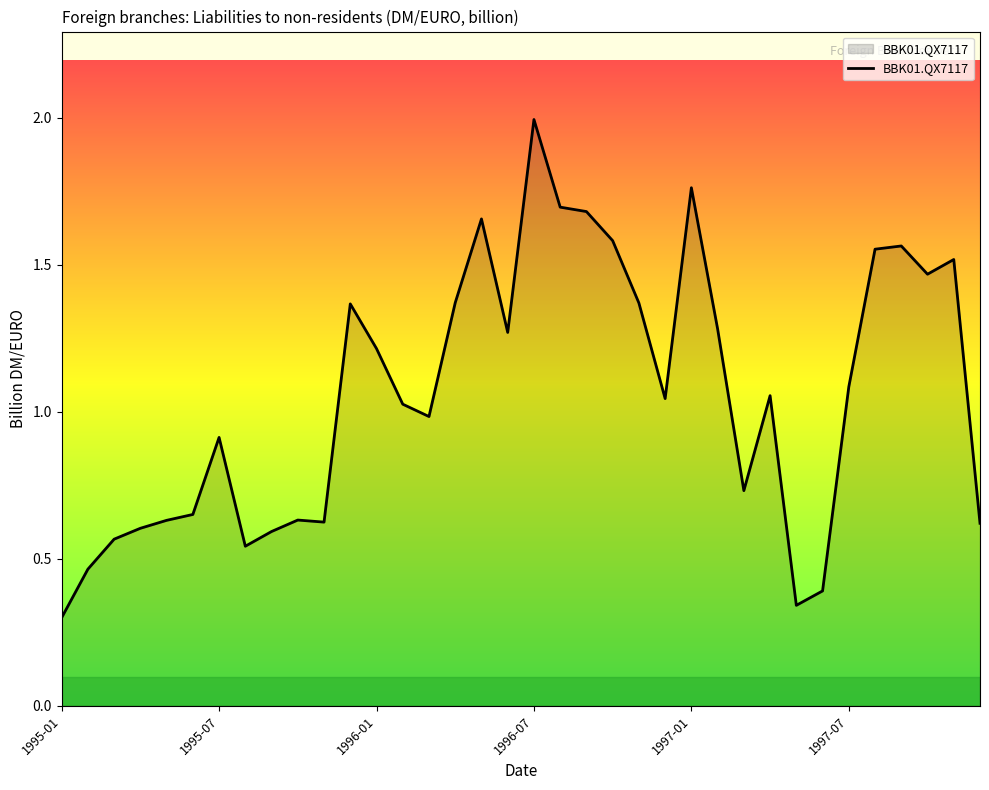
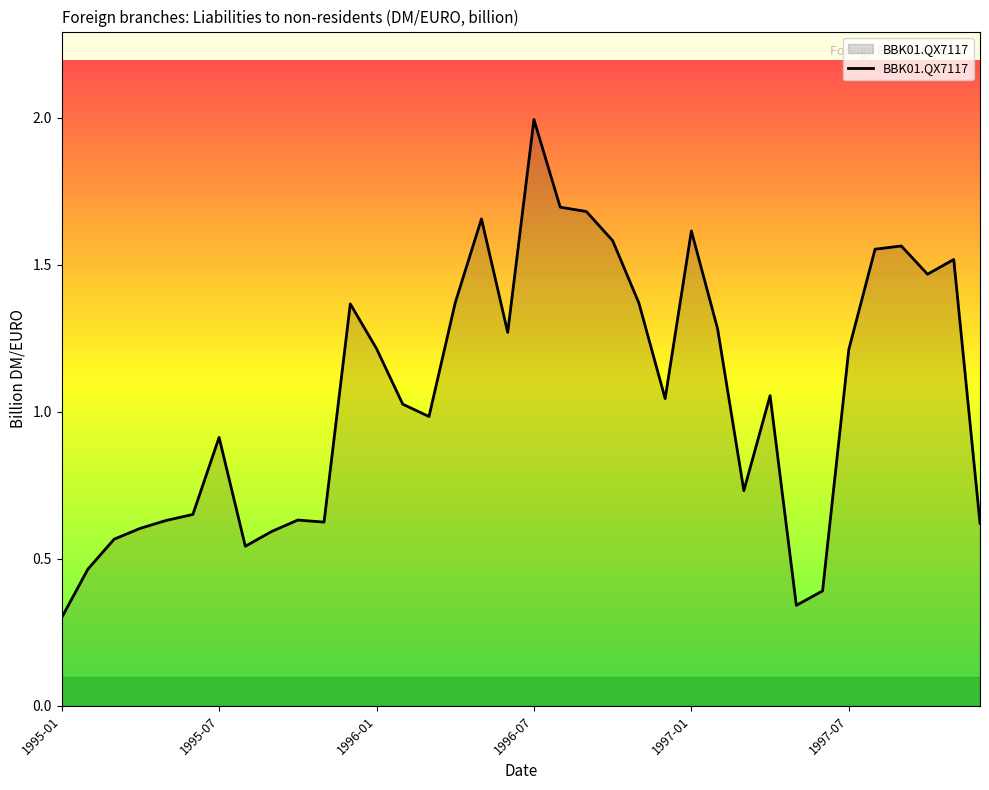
  {
    "1995-01": 0.30,
    "1995-07": 0.91,
    "1996-01": 1.22,
    "1996-07": 1.99,
-   "1997-01": 1.76,
-   "1997-07": 1.09
+   "1997-01": 1.62,
+   "1997-07": 1.21
  }
